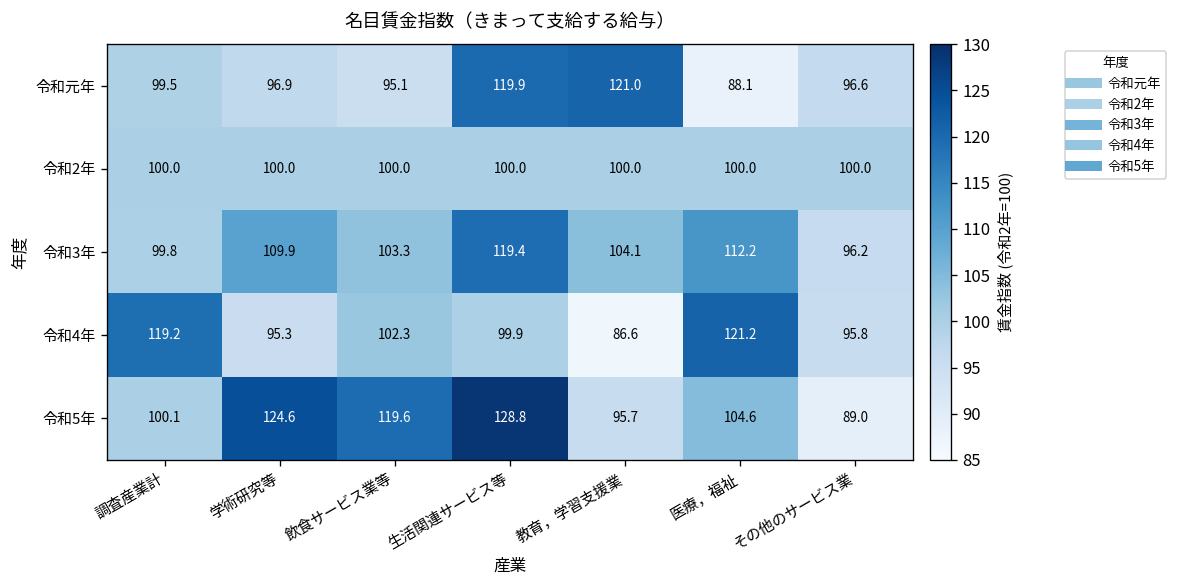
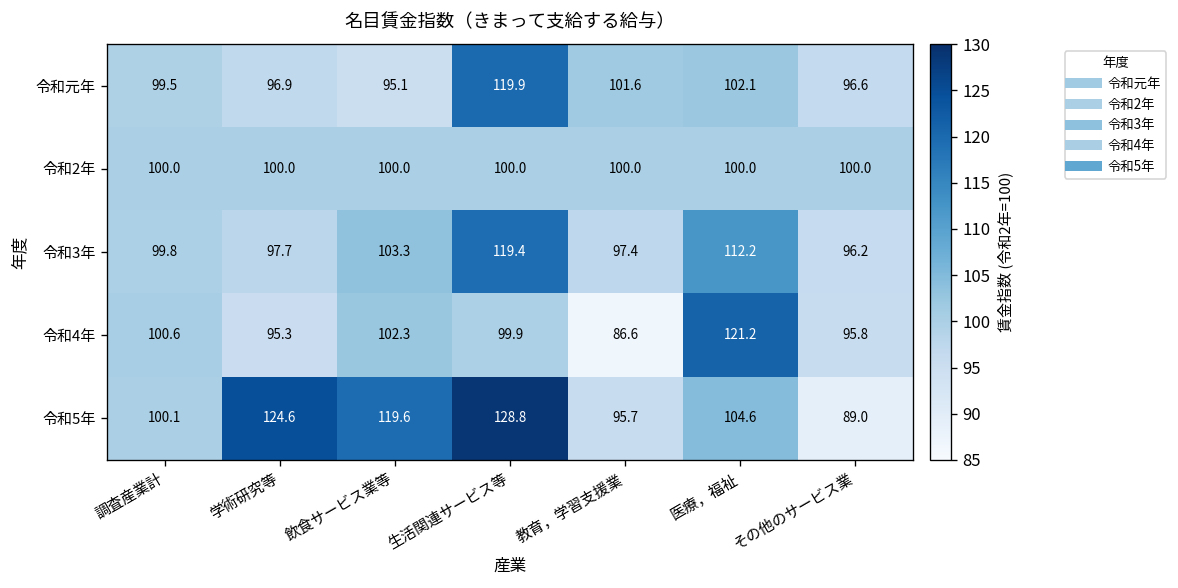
  {
    "令和元年": {
      "調査産業計": 99.5,
      "学術研究等": 96.9,
      "飲食サービス業等": 95.1,
      "生活関連サービス等": 119.9,
-     "教育，学習支援業": 121.0,
-     "医療，福祉": 88.1,
+     "教育，学習支援業": 101.6,
+     "医療，福祉": 102.1,
      "その他のサービス業": 96.6
    },
    "令和2年": {
      "調査産業計": 100.0,
      "学術研究等": 100.0,
      "飲食サービス業等": 100.0,
      "生活関連サービス等": 100.0,
      "教育，学習支援業": 100.0,
      "医療，福祉": 100.0,
      "その他のサービス業": 100.0
    },
    "令和3年": {
      "調査産業計": 99.8,
-     "学術研究等": 109.9,
+     "学術研究等": 97.7,
      "飲食サービス業等": 103.3,
      "生活関連サービス等": 119.4,
-     "教育，学習支援業": 104.1,
+     "教育，学習支援業": 97.4,
      "医療，福祉": 112.2,
      "その他のサービス業": 96.2
    },
    "令和4年": {
-     "調査産業計": 119.2,
+     "調査産業計": 100.6,
      "学術研究等": 95.3,
      "飲食サービス業等": 102.3,
      "生活関連サービス等": 99.9,
      "教育，学習支援業": 86.6,
      "医療，福祉": 121.2,
      "その他のサービス業": 95.8
    },
    "令和5年": {
      "調査産業計": 100.1,
      "学術研究等": 124.6,
      "飲食サービス業等": 119.6,
      "生活関連サービス等": 128.8,
      "教育，学習支援業": 95.7,
      "医療，福祉": 104.6,
      "その他のサービス業": 89.0
    }
  }
